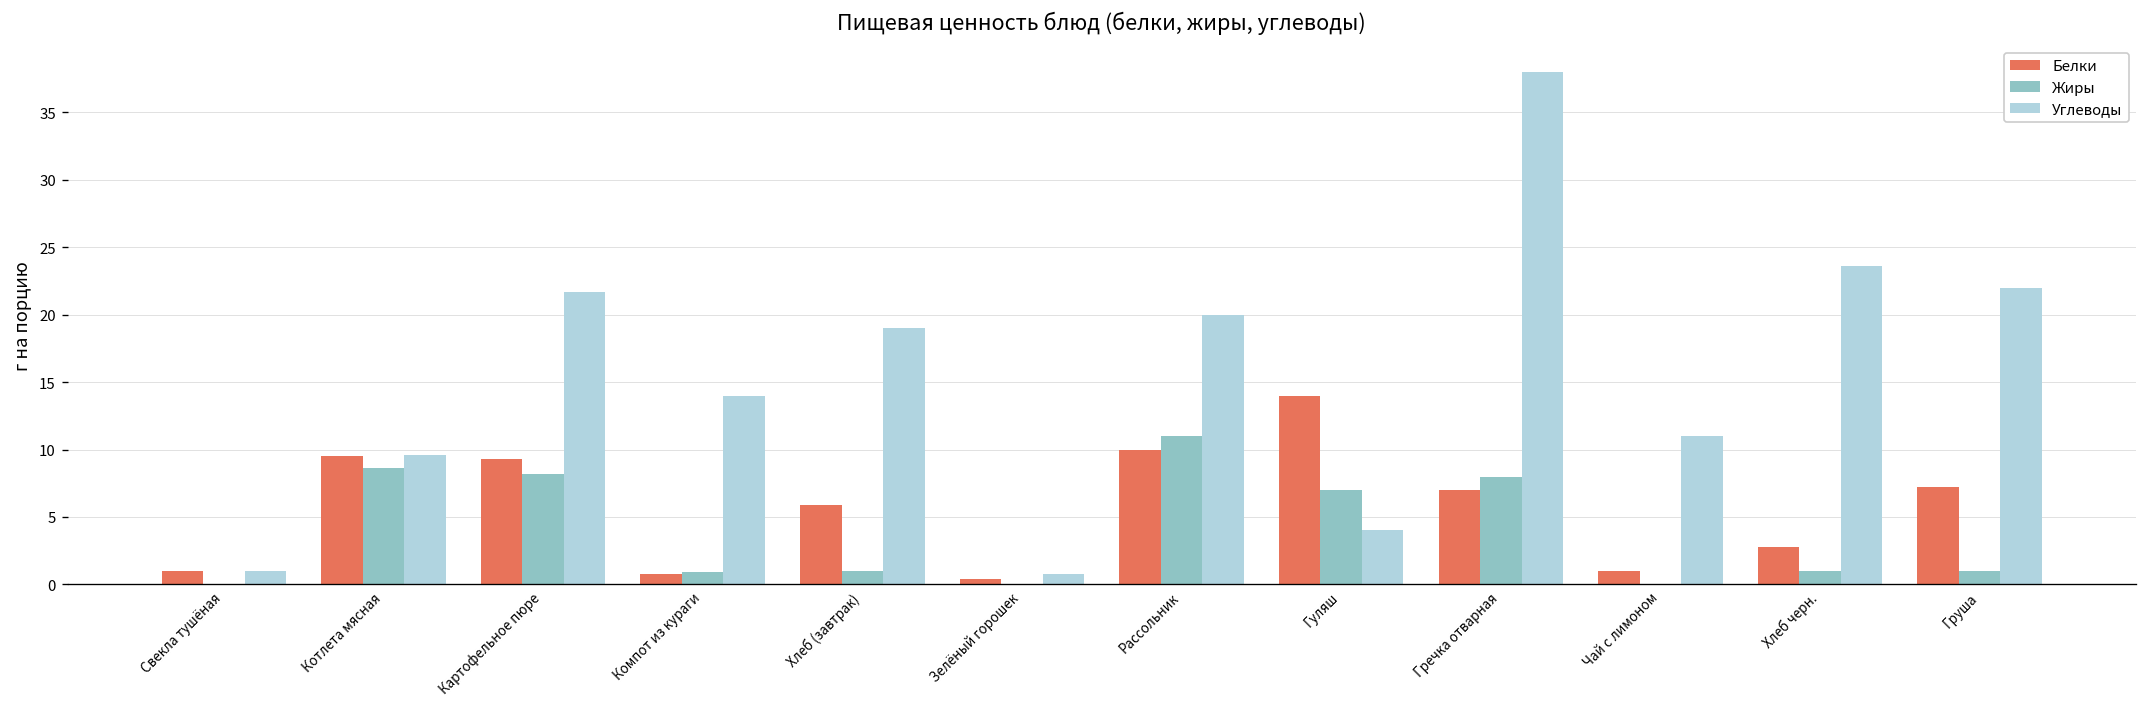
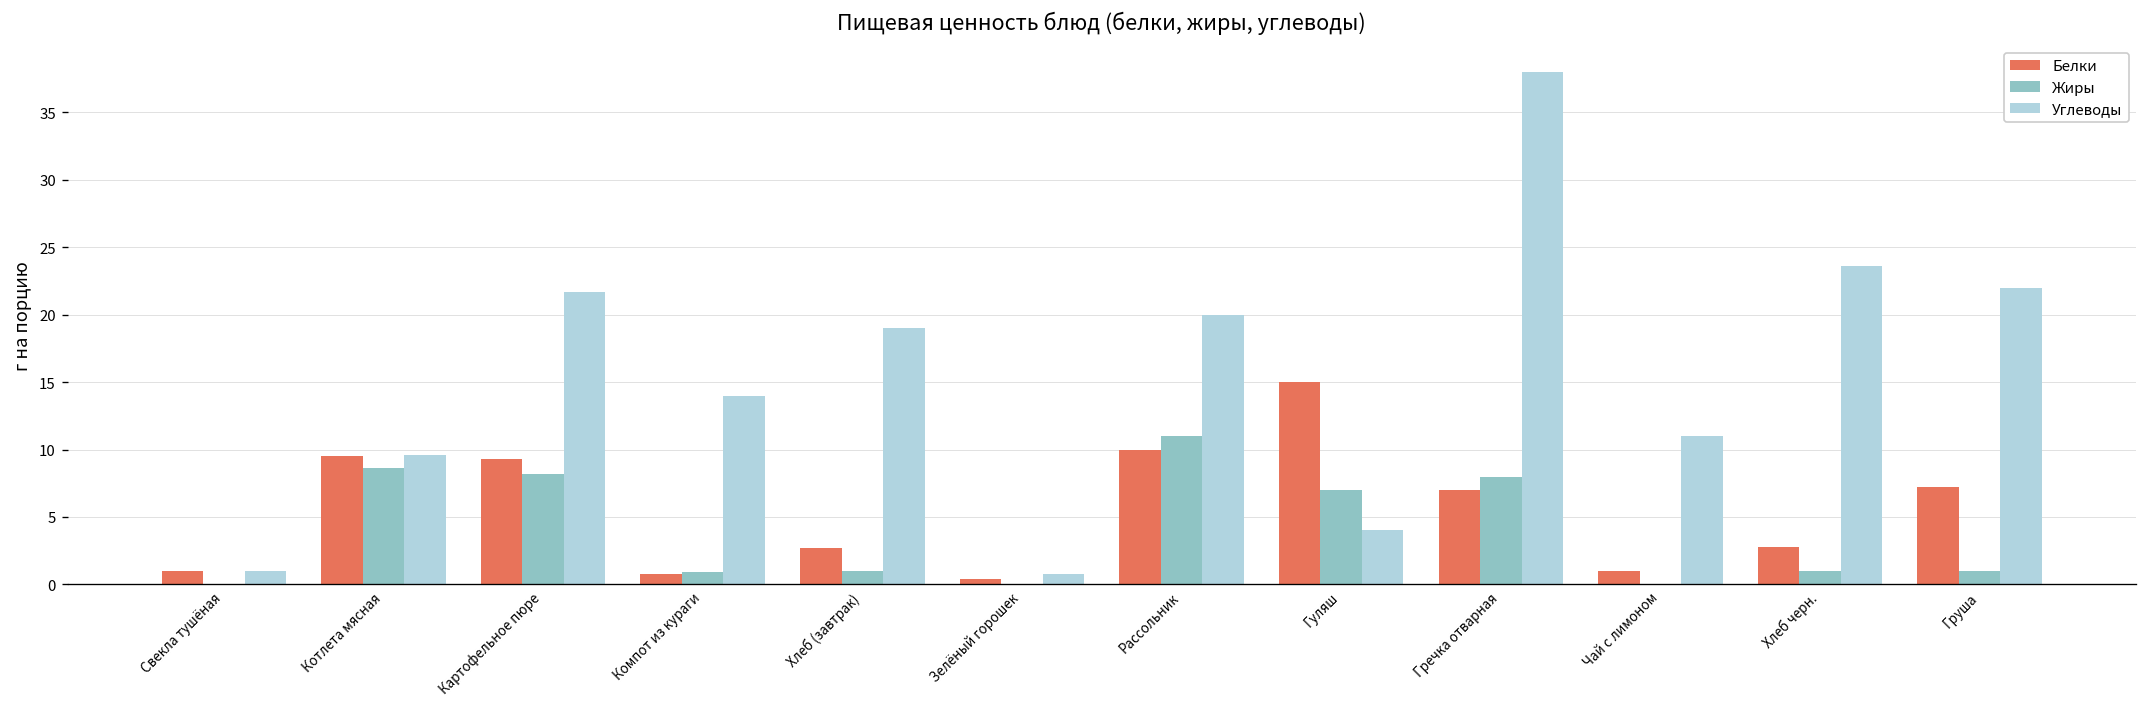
  {
    "Белки": {
      "Свекла тушёная": 1.0,
      "Котлета мясная": 9.5,
      "Картофельное пюре": 9.3,
      "Компот из кураги": 0.8,
-     "Хлеб (завтрак)": 5.9,
+     "Хлеб (завтрак)": 2.7,
      "Зелёный горошек": 0.4,
      "Рассольник": 10.0,
-     "Гуляш": 14,
+     "Гуляш": 15,
      "Гречка отварная": 7.0,
      "Чай с лимоном": 1.0,
      "Хлеб черн.": 2.8,
      "Груша": 7.2
    }
  }
